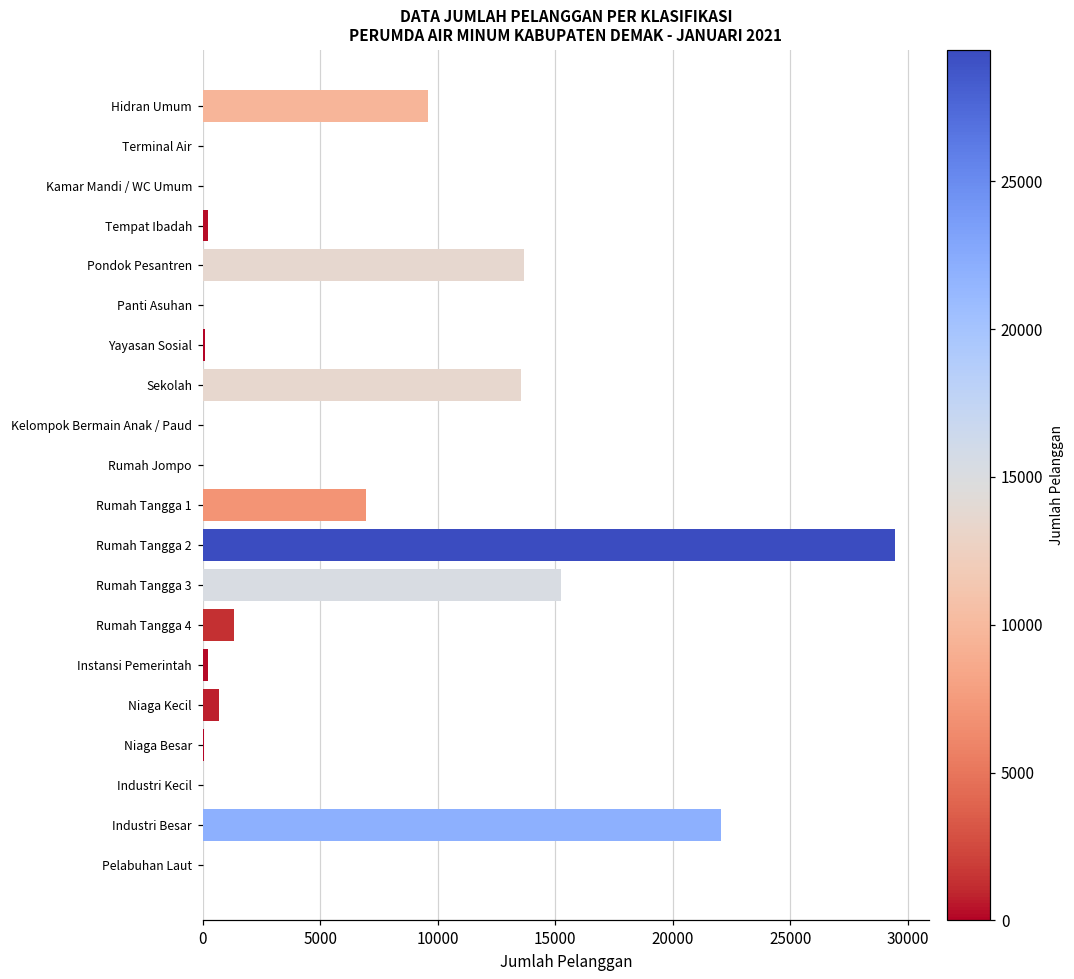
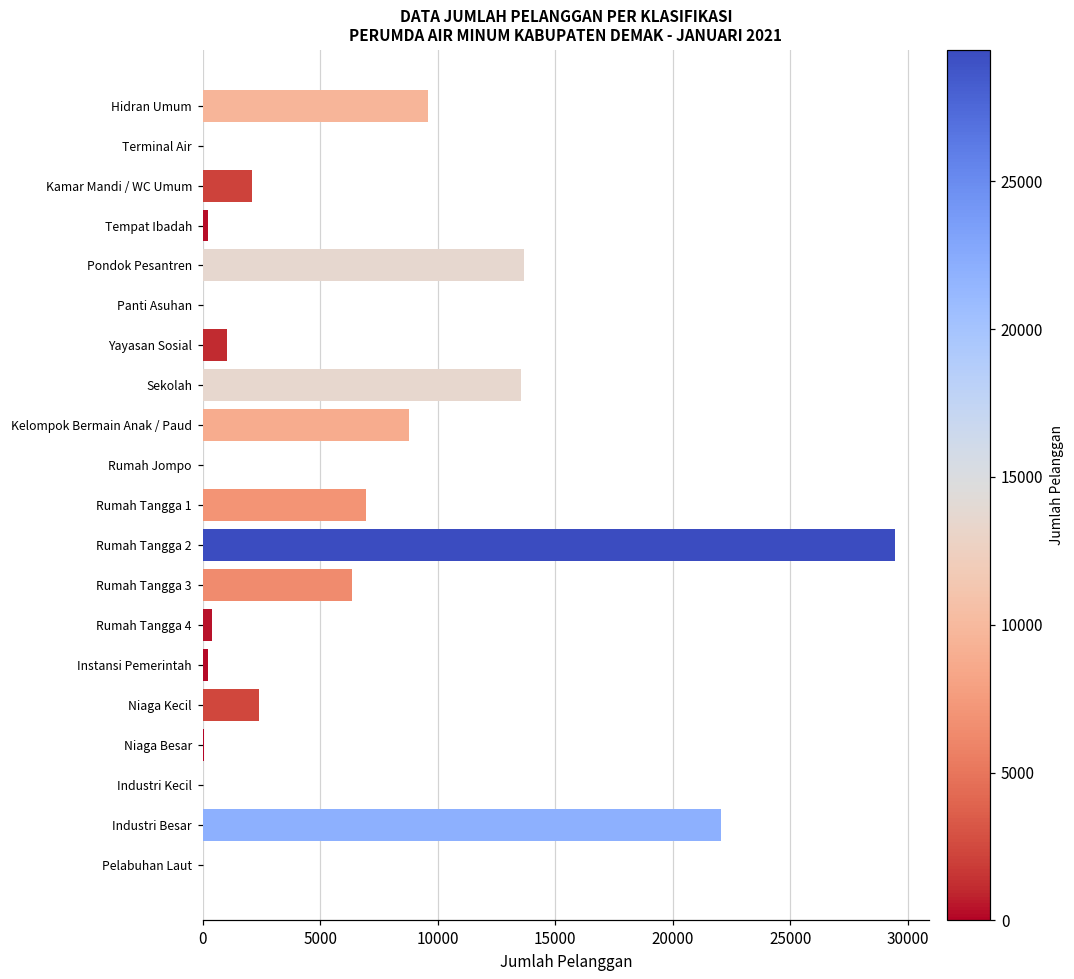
  {
    "Hidran Umum": 9600,
    "Terminal Air": 0,
-   "Kamar Mandi / WC Umum": 0,
+   "Kamar Mandi / WC Umum": 2100,
    "Tempat Ibadah": 200,
    "Pondok Pesantren": 13700,
-   "Yayasan Sosial": 100,
+   "Yayasan Sosial": 1000,
    "Sekolah": 13500,
-   "Kelompok Bermain Anak / Paud": 0,
+   "Kelompok Bermain Anak / Paud": 8800,
    "Rumah Jompo": 0,
    "Rumah Tangga 1": 7000,
    "Rumah Tangga 2": 29400,
-   "Rumah Tangga 3": 15300,
-   "Rumah Tangga 4": 1300,
+   "Rumah Tangga 3": 6400,
+   "Rumah Tangga 4": 400,
    "Instansi Pemerintah": 200,
-   "Niaga Kecil": 700,
+   "Niaga Kecil": 2400,
    "Industri Besar": 22000,
    "Pelabuhan Laut": 0
  }
